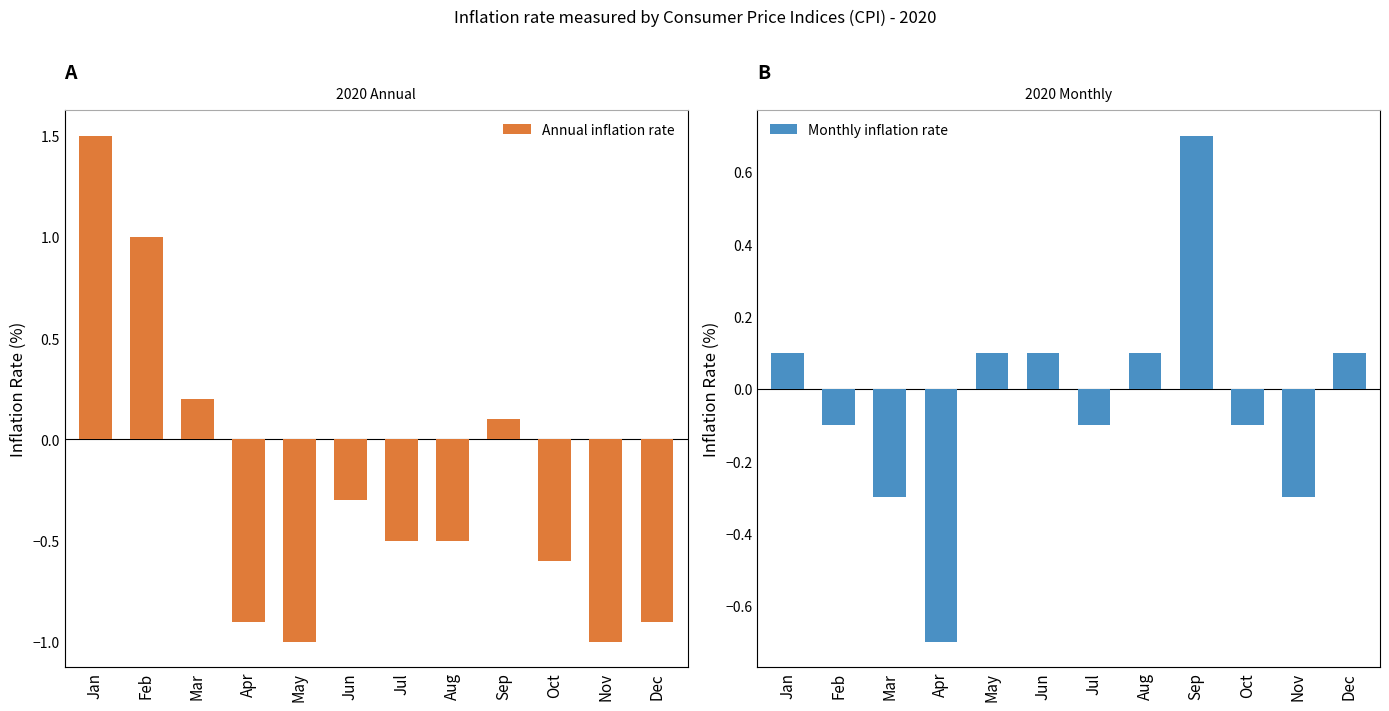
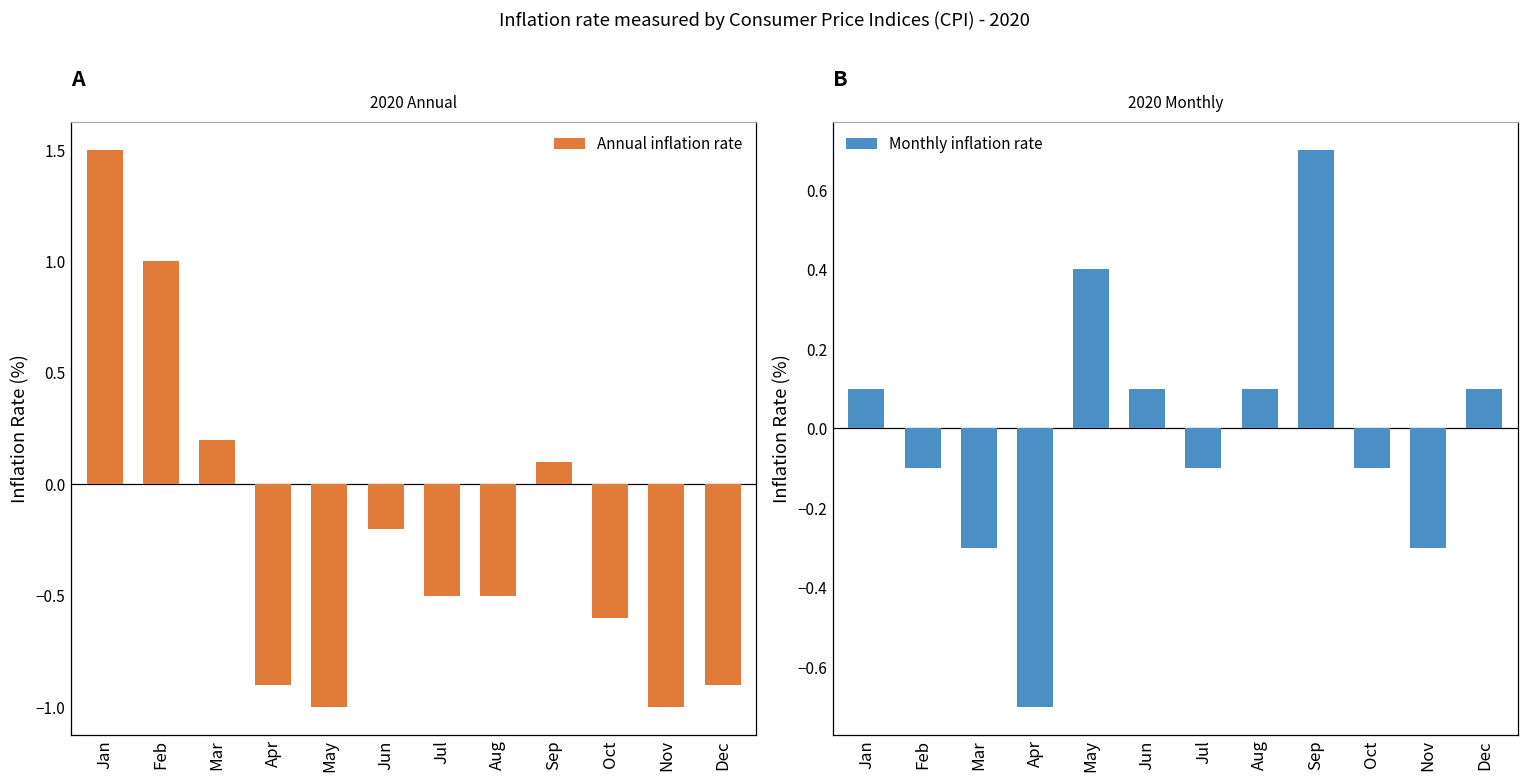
  {
    "A": {
      "Jan": 1.5,
      "Feb": 1.0,
      "Mar": 0.2,
      "Apr": -0.9,
      "May": -1.0,
-     "Jun": -0.3,
+     "Jun": -0.2,
      "Jul": -0.5,
      "Aug": -0.5,
      "Sep": 0.1,
      "Oct": -0.6,
      "Nov": -1.0,
      "Dec": -0.9
    },
    "B": {
      "Jan": 0.1,
      "Feb": -0.1,
      "Mar": -0.3,
      "Apr": -0.7,
-     "May": 0.1,
+     "May": 0.4,
      "Jun": 0.1,
      "Jul": -0.1,
      "Aug": 0.1,
      "Sep": 0.7,
      "Oct": -0.1,
      "Nov": -0.3,
      "Dec": 0.1
    }
  }
